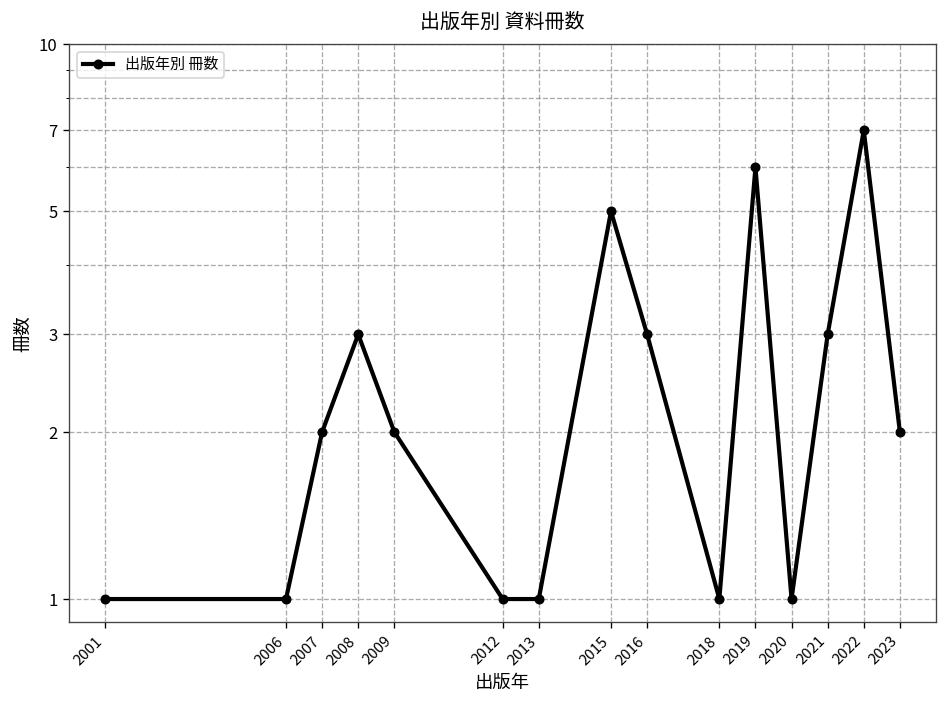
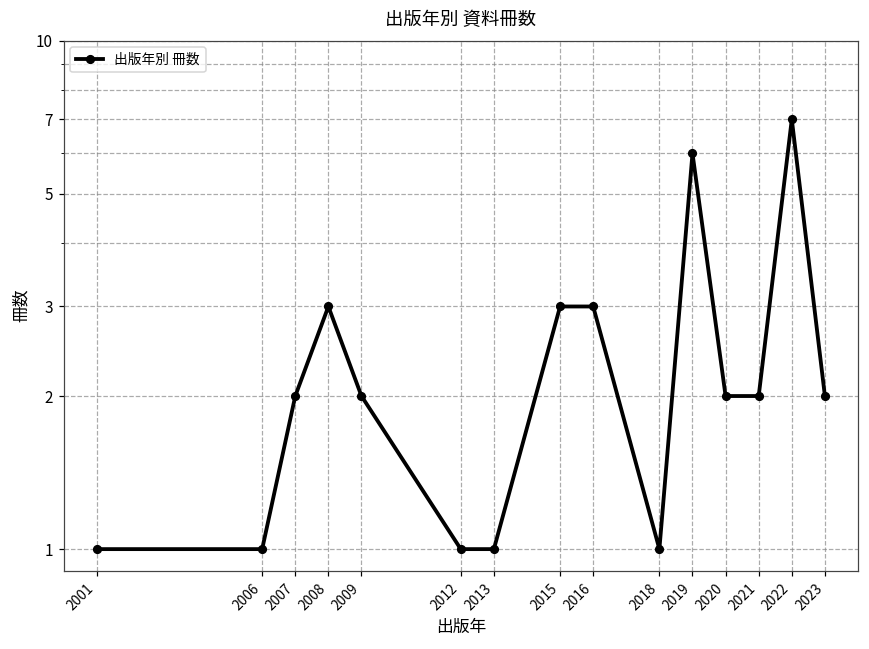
  {
    "2001": 1,
    "2006": 1,
    "2007": 2,
    "2008": 3,
    "2009": 2,
    "2012": 1,
    "2013": 1,
-   "2015": 5,
+   "2015": 3,
    "2016": 3,
    "2018": 1,
    "2019": 6,
-   "2020": 1,
-   "2021": 3,
+   "2020": 2,
+   "2021": 2,
    "2022": 7,
    "2023": 2
  }
